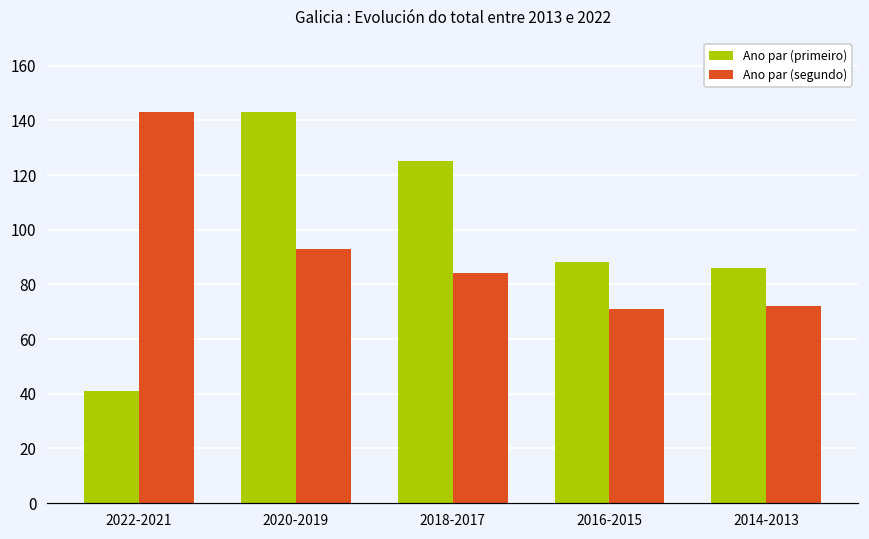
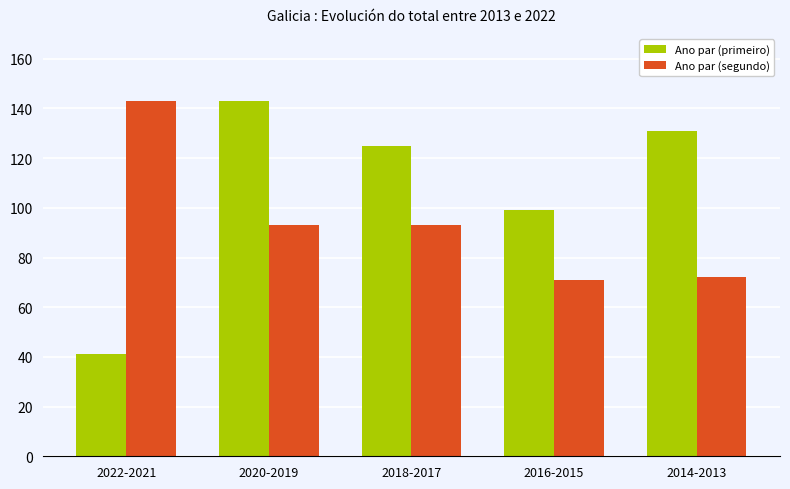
  {
    "Ano par (primeiro)": {
      "2022-2021": 41,
      "2020-2019": 143,
      "2018-2017": 125,
-     "2016-2015": 88,
-     "2014-2013": 86
+     "2016-2015": 99,
+     "2014-2013": 131
    },
    "Ano par (segundo)": {
      "2022-2021": 143,
      "2020-2019": 93,
-     "2018-2017": 84,
+     "2018-2017": 93,
      "2016-2015": 71,
      "2014-2013": 72
    }
  }
